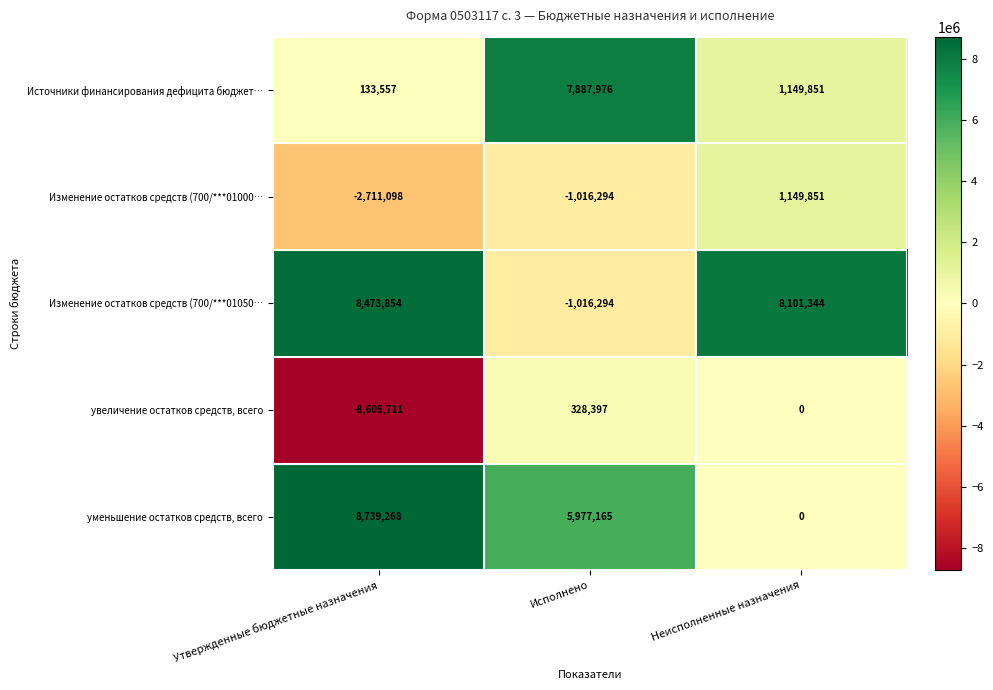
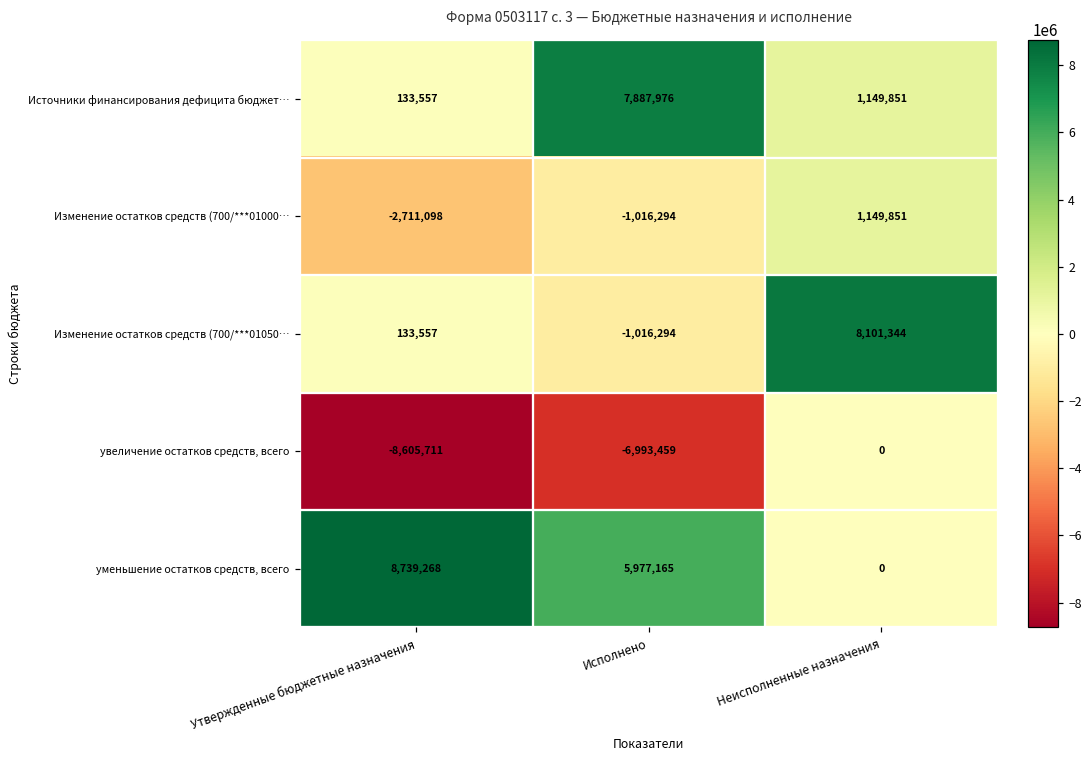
  {
    "Источники финансирования дефицита бюджет…": {
      "Утвержденные бюджетные назначения": "133,557",
      "Исполнено": "7,887,976",
      "Неисполненные назначения": "1,149,851"
    },
    "Изменение остатков средств (700/***01000…": {
      "Утвержденные бюджетные назначения": "-2,711,098",
      "Исполнено": "-1,016,294",
      "Неисполненные назначения": "1,149,851"
    },
    "Изменение остатков средств (700/***01050…": {
-     "Утвержденные бюджетные назначения": "8,473,854",
+     "Утвержденные бюджетные назначения": "133,557",
      "Исполнено": "-1,016,294",
      "Неисполненные назначения": "8,101,344"
    },
    "увеличение остатков средств, всего": {
      "Утвержденные бюджетные назначения": "-8,605,711",
-     "Исполнено": "328,397",
+     "Исполнено": "-6,993,459",
      "Неисполненные назначения": "0"
    },
    "уменьшение остатков средств, всего": {
      "Утвержденные бюджетные назначения": "8,739,268",
      "Исполнено": "5,977,165",
      "Неисполненные назначения": "0"
    }
  }
